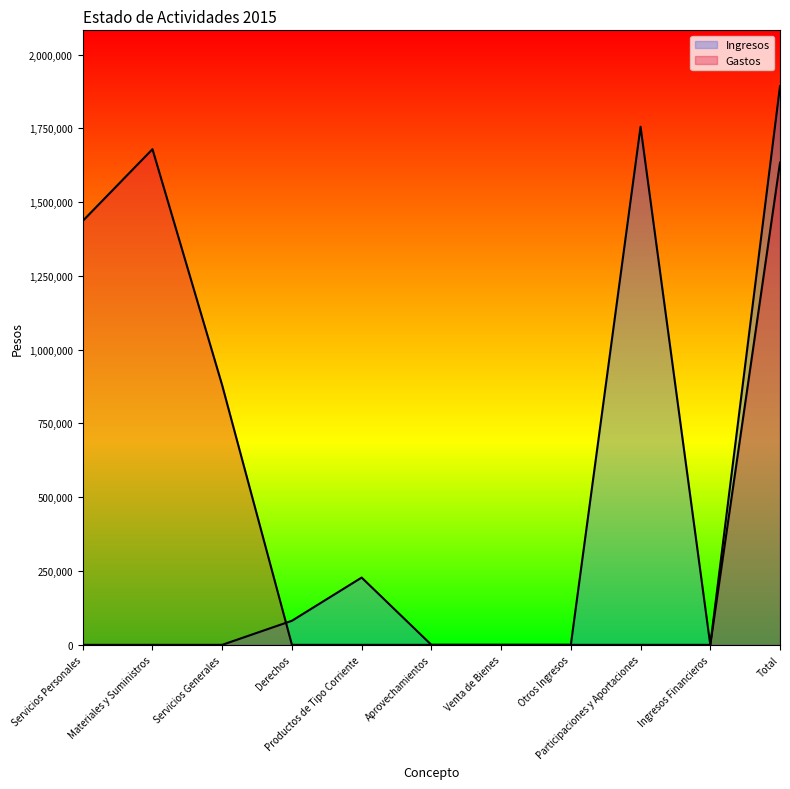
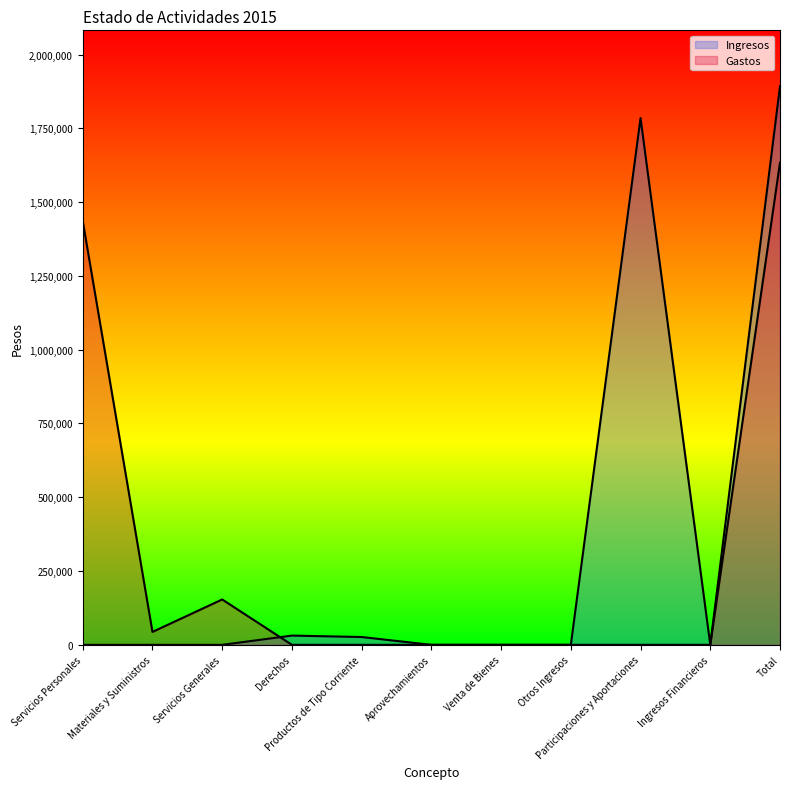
  {
    "Ingresos": {
      "Servicios Personales": "0",
      "Materiales y Suministros": "0",
      "Servicios Generales": "0",
-     "Derechos": "80,000",
-     "Productos de Tipo Corriente": "230,000",
-     "Participaciones y Aportaciones": "1,760,000",
+     "Derechos": "30,000",
+     "Productos de Tipo Corriente": "30,000",
+     "Participaciones y Aportaciones": "1,780,000",
      "Total": "1,890,000"
    },
    "Gastos": {
      "Servicios Personales": "1,440,000",
-     "Materiales y Suministros": "1,680,000",
-     "Servicios Generales": "880,000",
+     "Materiales y Suministros": "40,000",
+     "Servicios Generales": "150,000",
      "Derechos": "0",
      "Productos de Tipo Corriente": "0",
      "Participaciones y Aportaciones": "0",
      "Total": "1,630,000"
    }
  }
